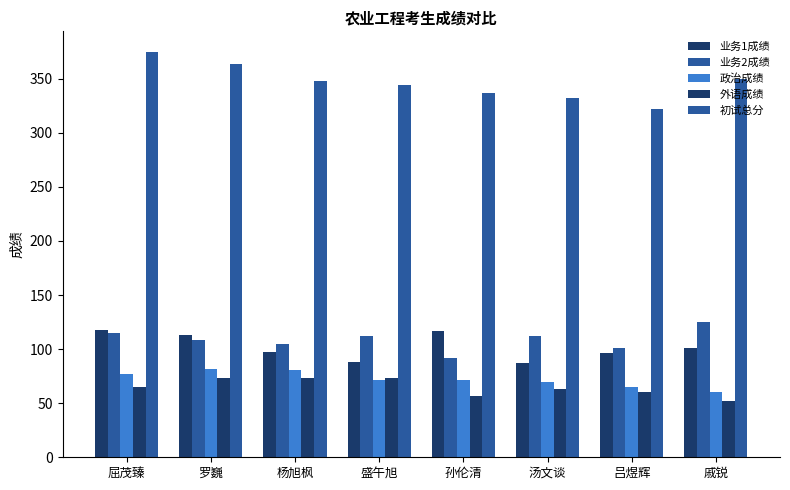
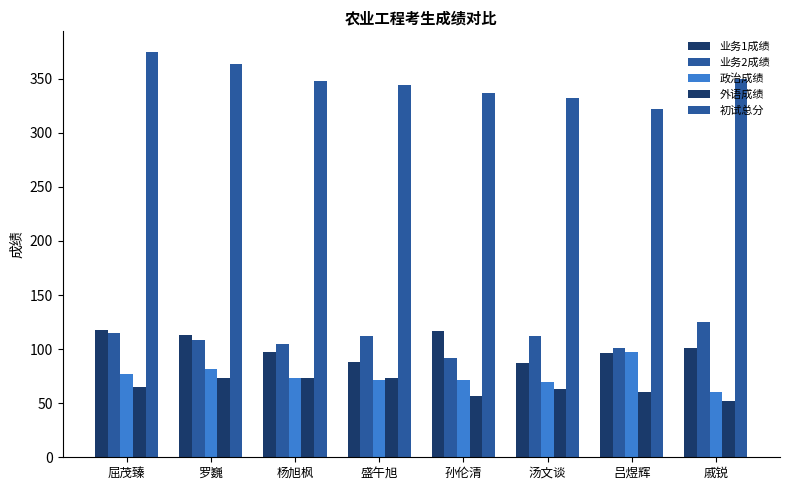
  {
    "政治成绩": {
      "屈茂臻": 77,
      "罗巍": 82,
-     "杨旭枫": 81,
+     "杨旭枫": 73,
      "盛午旭": 71,
      "孙伦清": 71,
      "汤文谈": 70,
-     "吕煜辉": 65,
+     "吕煜辉": 97,
      "戚锐": 60
    }
  }
